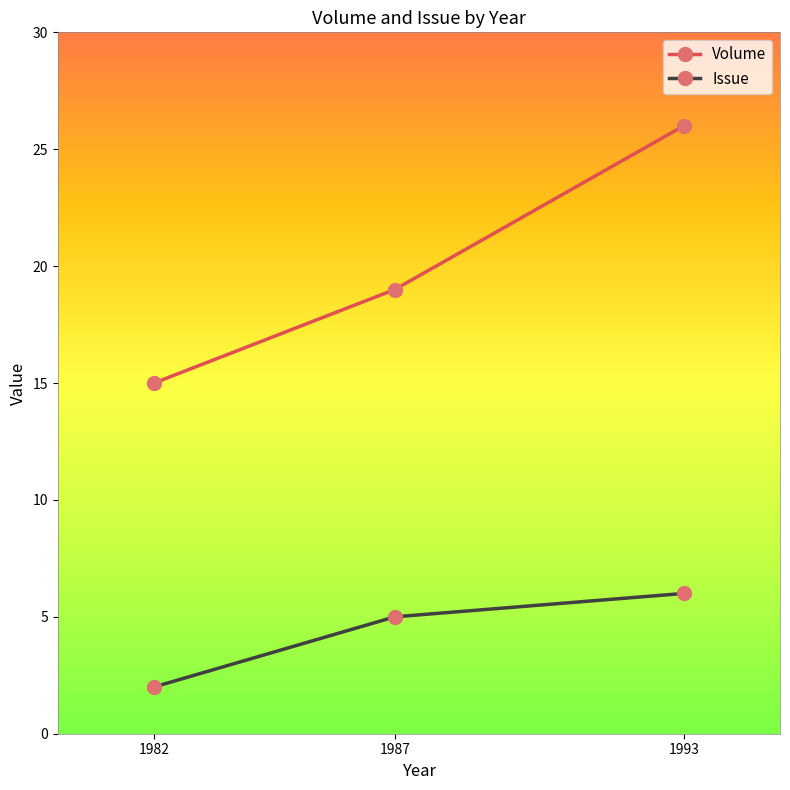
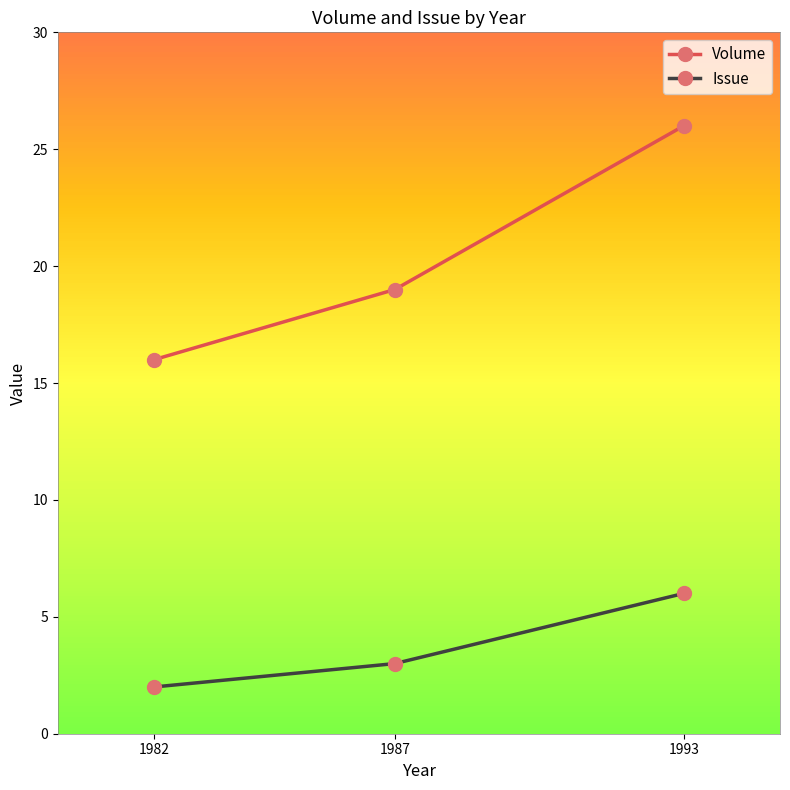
  {
    "Volume": {
-     "1982": 15,
+     "1982": 16,
      "1987": 19,
      "1993": 26
    },
    "Issue": {
      "1982": 2,
-     "1987": 5,
+     "1987": 3,
      "1993": 6
    }
  }
